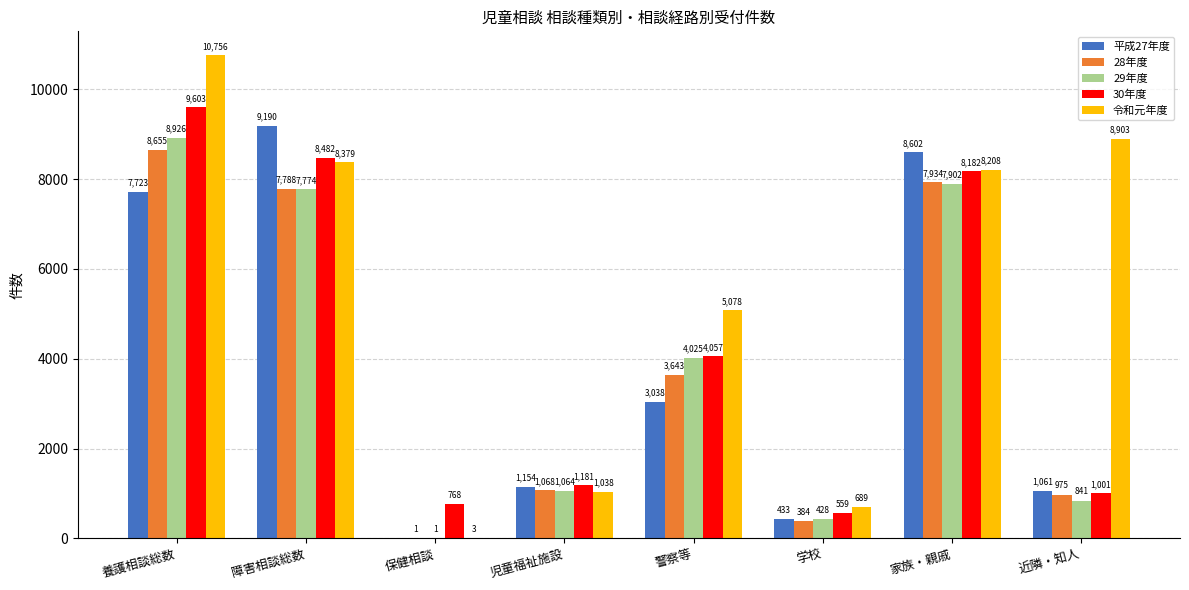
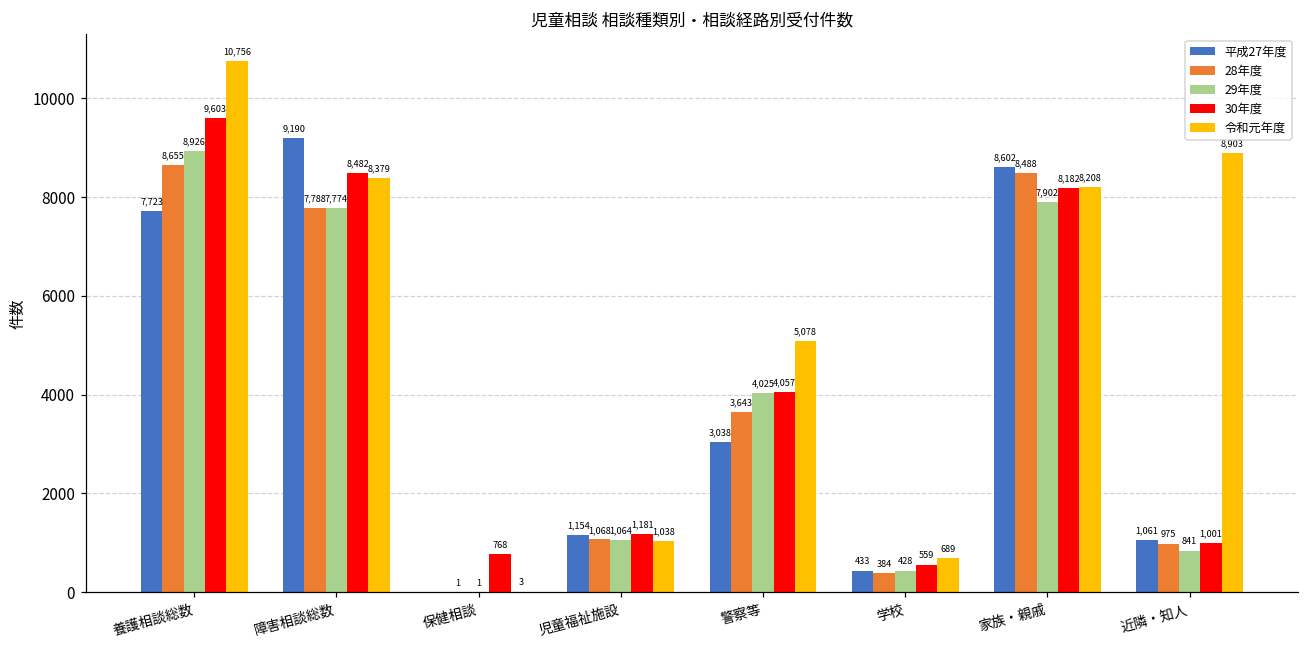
  {
    "平成27年度": {
      "養護相談総数": "7,723",
      "障害相談総数": "9,190",
      "児童福祉施設": "1,154",
      "警察等": "3,038",
      "学校": "433",
      "家族・親戚": "8,602",
      "近隣・知人": "1,061"
    },
    "28年度": {
      "養護相談総数": "8,655",
      "障害相談総数": "7,788",
      "保健相談": "1",
      "児童福祉施設": "1,068",
      "警察等": "3,643",
      "学校": "384",
-     "家族・親戚": "7,934",
+     "家族・親戚": "8,488",
      "近隣・知人": "975"
    },
    "29年度": {
      "養護相談総数": "8,926",
      "障害相談総数": "7,774",
      "保健相談": "1",
      "児童福祉施設": "1,064",
      "警察等": "4,025",
      "学校": "428",
      "家族・親戚": "7,902",
      "近隣・知人": "841"
    },
    "30年度": {
      "養護相談総数": "9,603",
      "障害相談総数": "8,482",
      "保健相談": "768",
      "児童福祉施設": "1,181",
      "警察等": "4,057",
      "学校": "559",
      "家族・親戚": "8,182",
      "近隣・知人": "1,001"
    },
    "令和元年度": {
      "養護相談総数": "10,756",
      "障害相談総数": "8,379",
      "保健相談": "3",
      "児童福祉施設": "1,038",
      "警察等": "5,078",
      "学校": "689",
      "家族・親戚": "8,208",
      "近隣・知人": "8,903"
    }
  }
